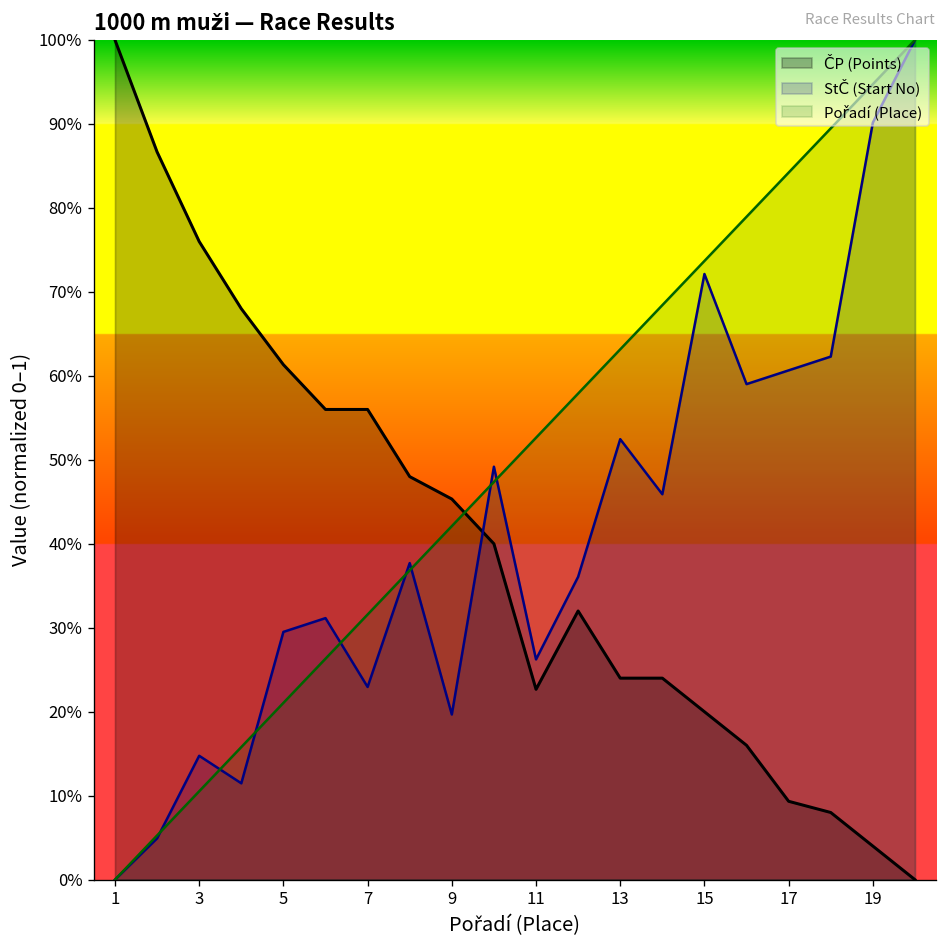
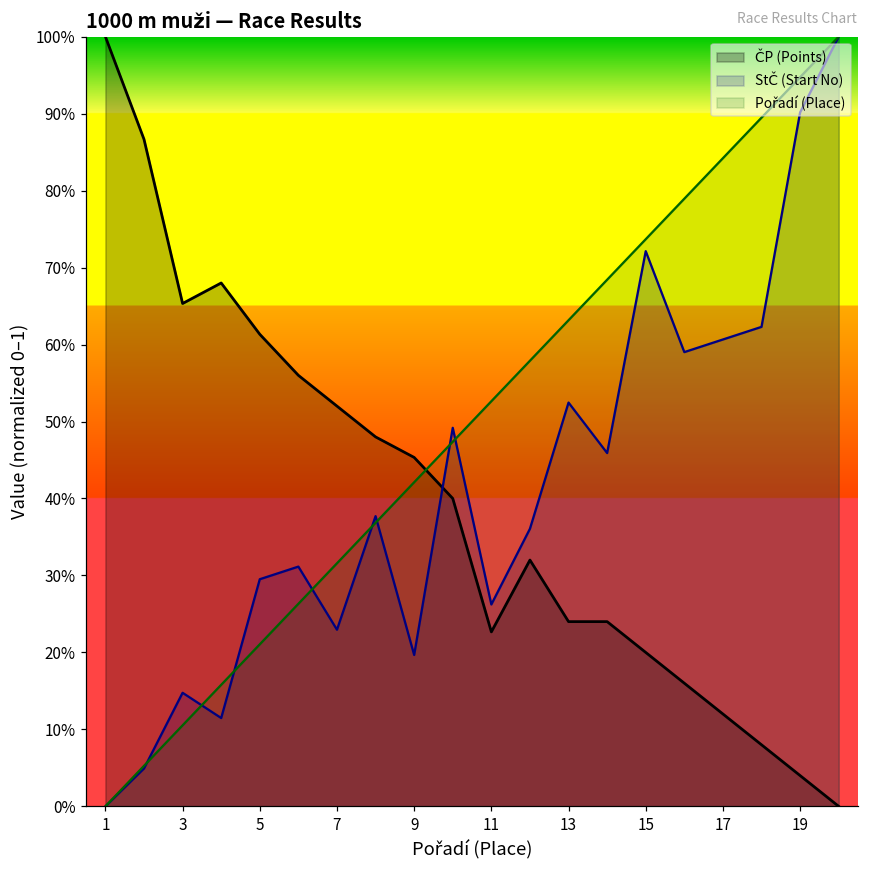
  {
    "ČP (Points)": {
      "1": "100%",
-     "3": "76%",
+     "3": "65%",
      "5": "61%",
-     "7": "56%",
+     "7": "52%",
      "9": "45%",
      "11": "23%",
      "13": "24%",
      "15": "20%",
-     "17": "9%",
+     "17": "12%",
      "19": "4%"
    }
  }
